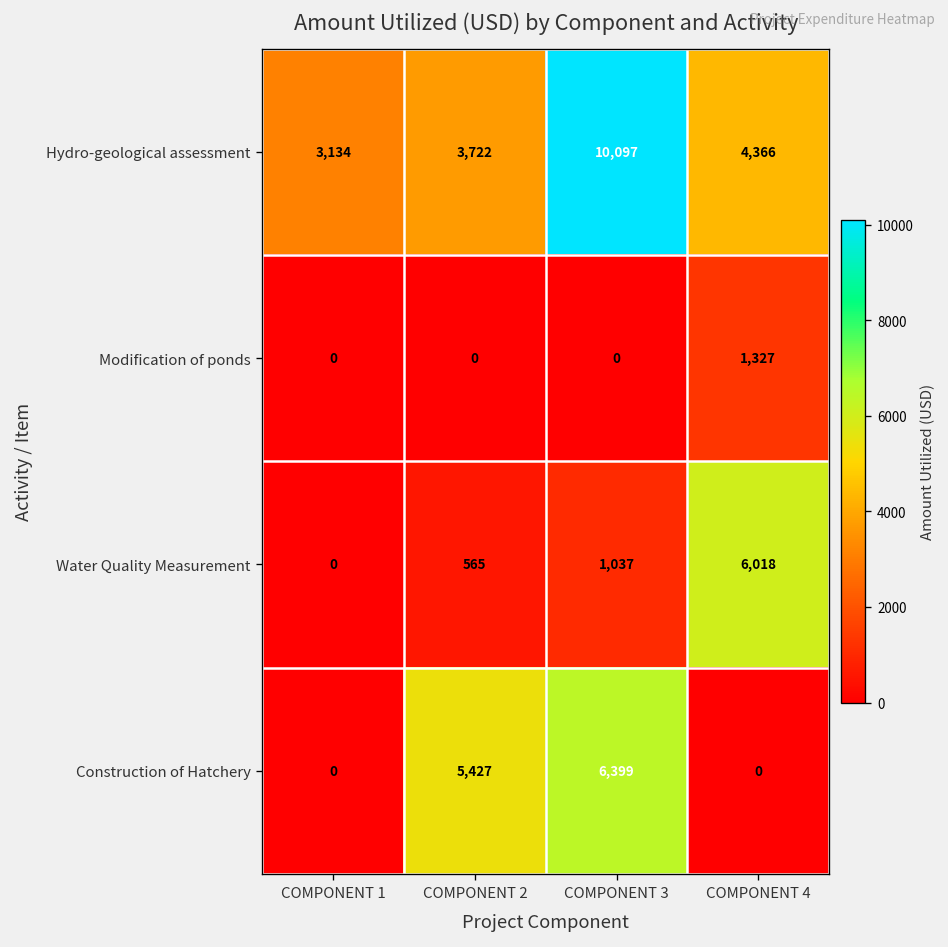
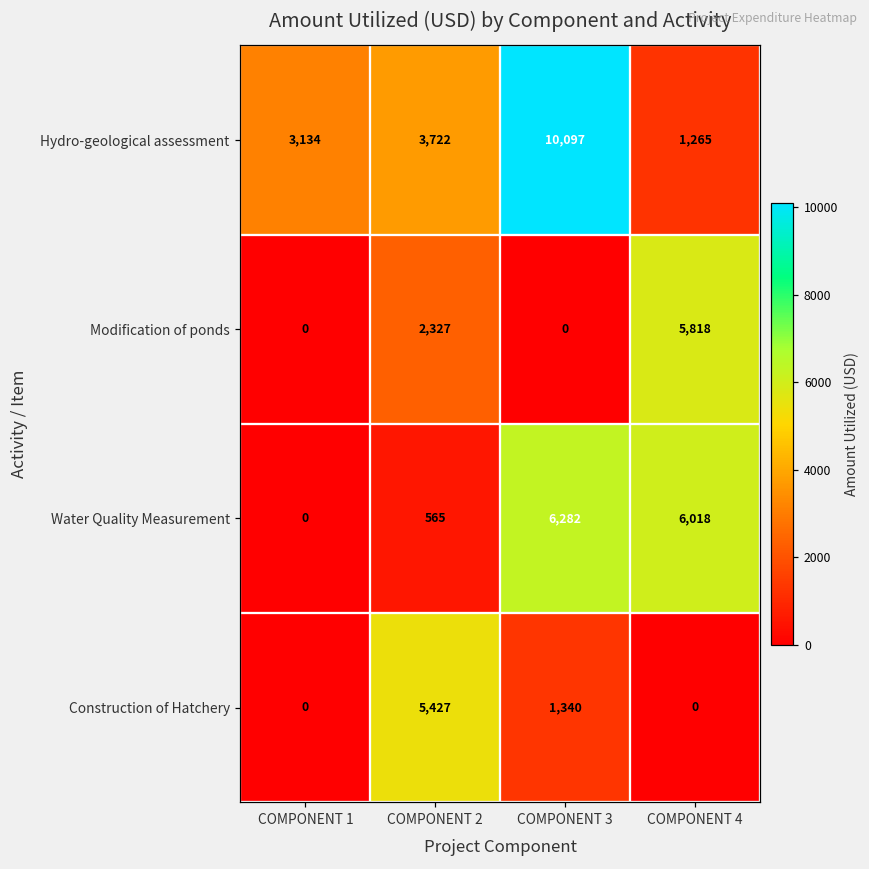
  {
    "Hydro-geological assessment": {
      "COMPONENT 1": "3,134",
      "COMPONENT 2": "3,722",
      "COMPONENT 3": "10,097",
-     "COMPONENT 4": "4,366"
+     "COMPONENT 4": "1,265"
    },
    "Modification of ponds": {
      "COMPONENT 1": "0",
-     "COMPONENT 2": "0",
+     "COMPONENT 2": "2,327",
      "COMPONENT 3": "0",
-     "COMPONENT 4": "1,327"
+     "COMPONENT 4": "5,818"
    },
    "Water Quality Measurement": {
      "COMPONENT 1": "0",
      "COMPONENT 2": "565",
-     "COMPONENT 3": "1,037",
+     "COMPONENT 3": "6,282",
      "COMPONENT 4": "6,018"
    },
    "Construction of Hatchery": {
      "COMPONENT 1": "0",
      "COMPONENT 2": "5,427",
-     "COMPONENT 3": "6,399",
+     "COMPONENT 3": "1,340",
      "COMPONENT 4": "0"
    }
  }
